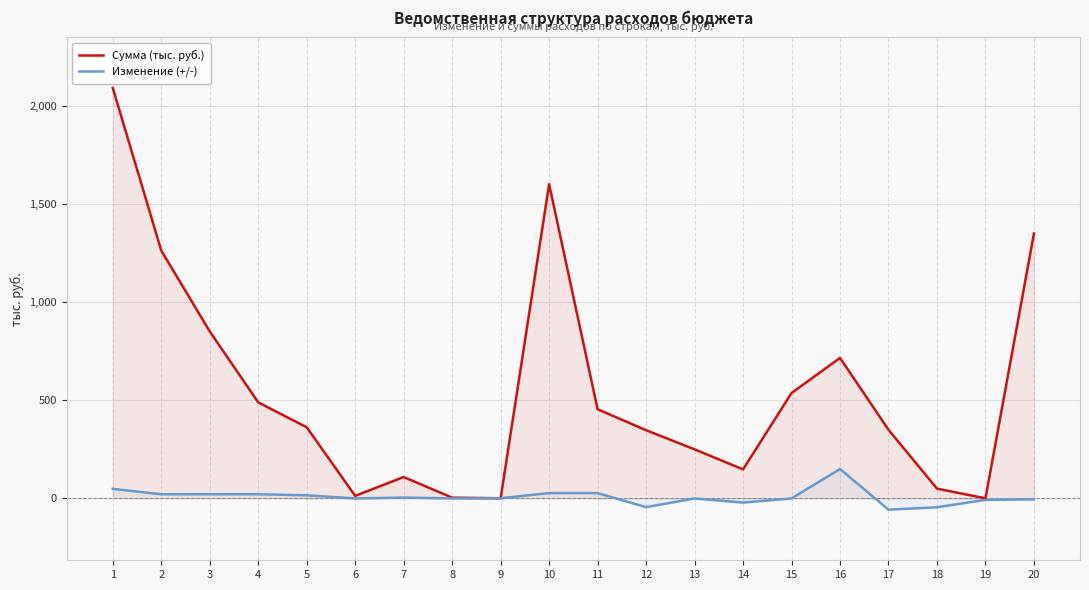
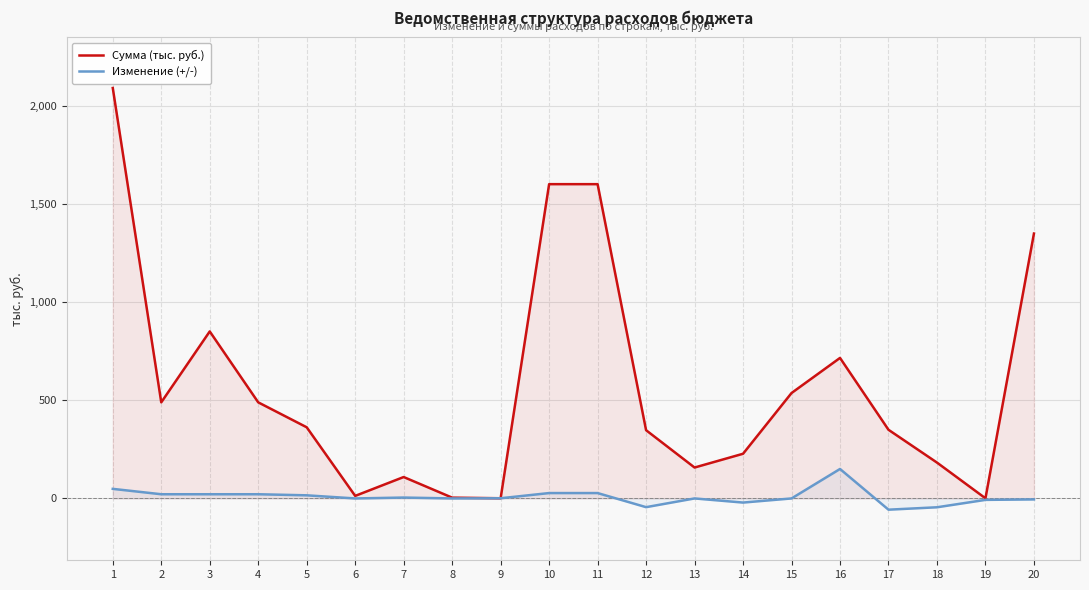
  {
    "Сумма (тыс. руб.)": {
      "1": "2,090",
-     "2": "1,260",
+     "2": "490",
      "3": "850",
      "4": "490",
      "5": "360",
      "7": "110",
      "10": "1,600",
-     "11": "450",
+     "11": "1,600",
      "12": "350",
-     "13": "250",
-     "14": "150",
+     "13": "160",
+     "14": "230",
      "15": "540",
      "16": "720",
      "17": "350",
-     "18": "50",
+     "18": "180",
      "20": "1,350"
    }
  }
